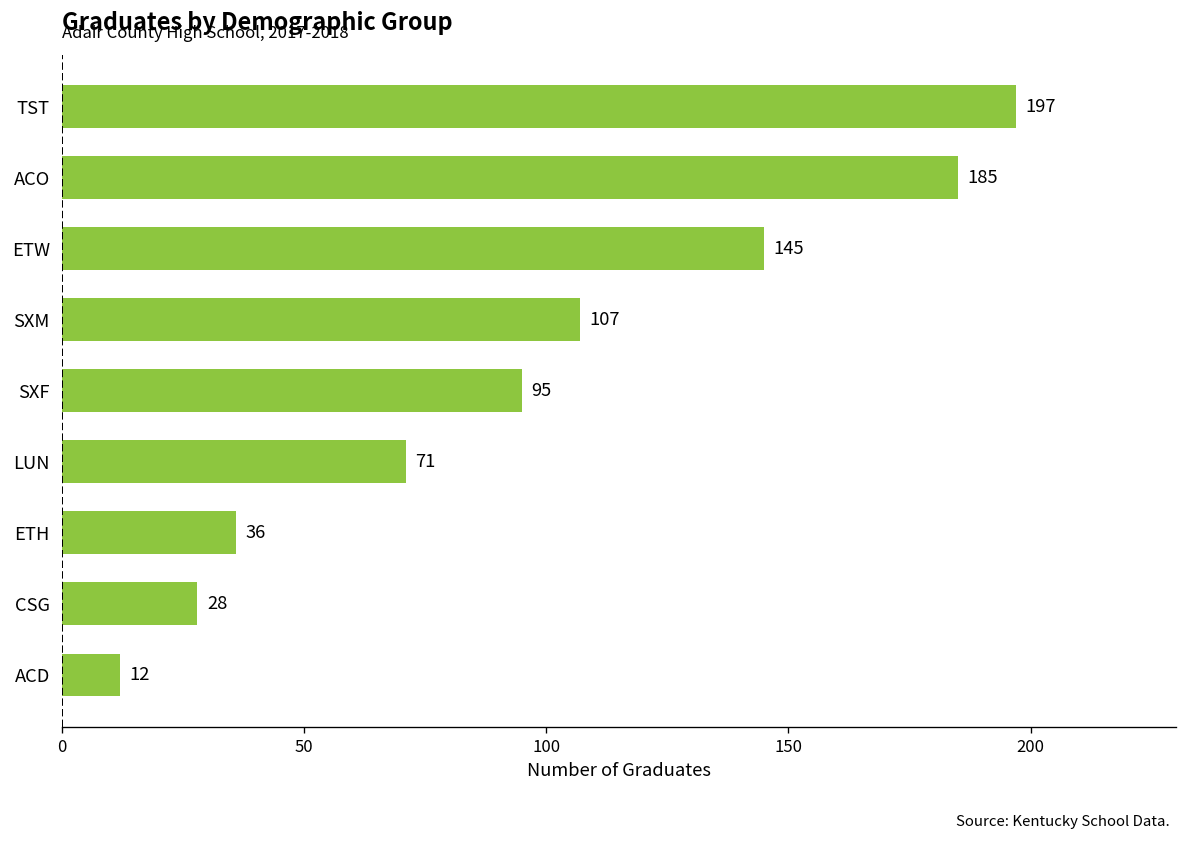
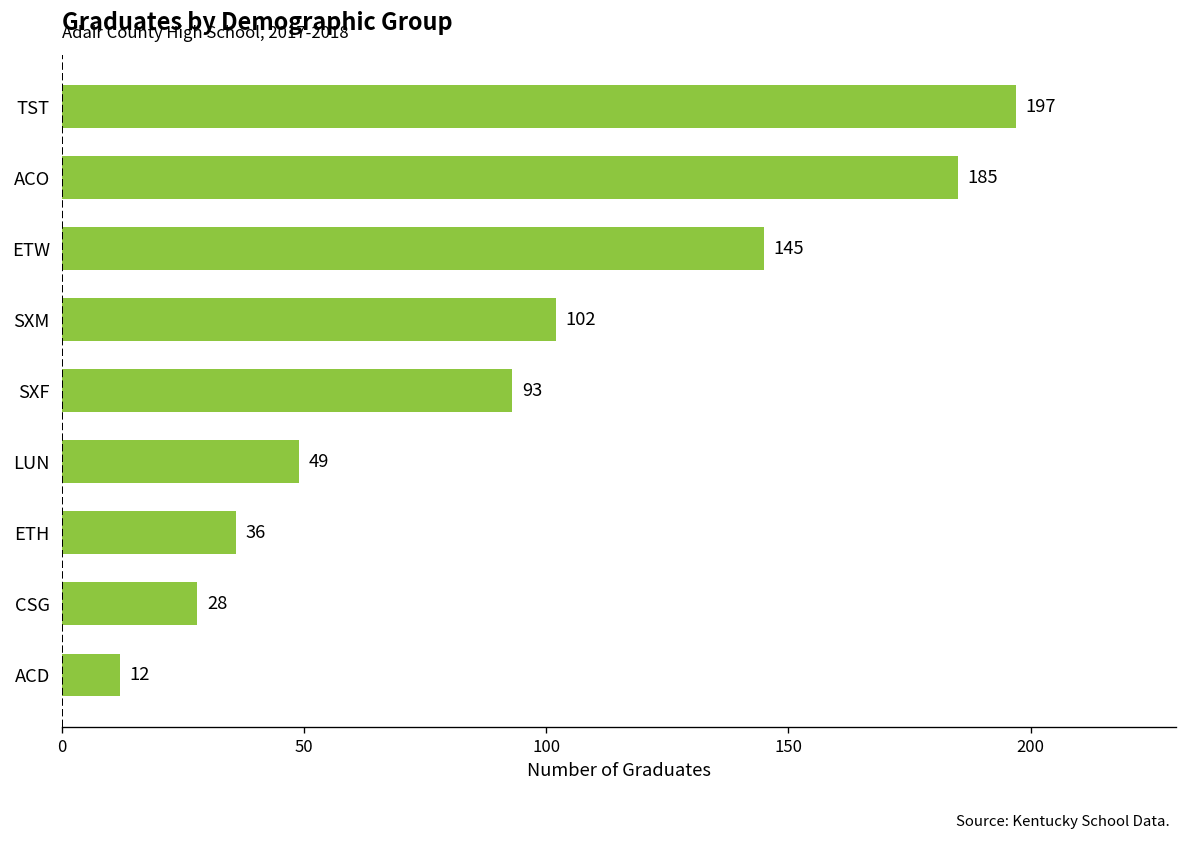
  {
    "TST": 197,
    "ACO": 185,
    "ETW": 145,
-   "SXM": 107,
-   "SXF": 95,
-   "LUN": 71,
+   "SXM": 102,
+   "SXF": 93,
+   "LUN": 49,
    "ETH": 36,
    "CSG": 28,
    "ACD": 12
  }
